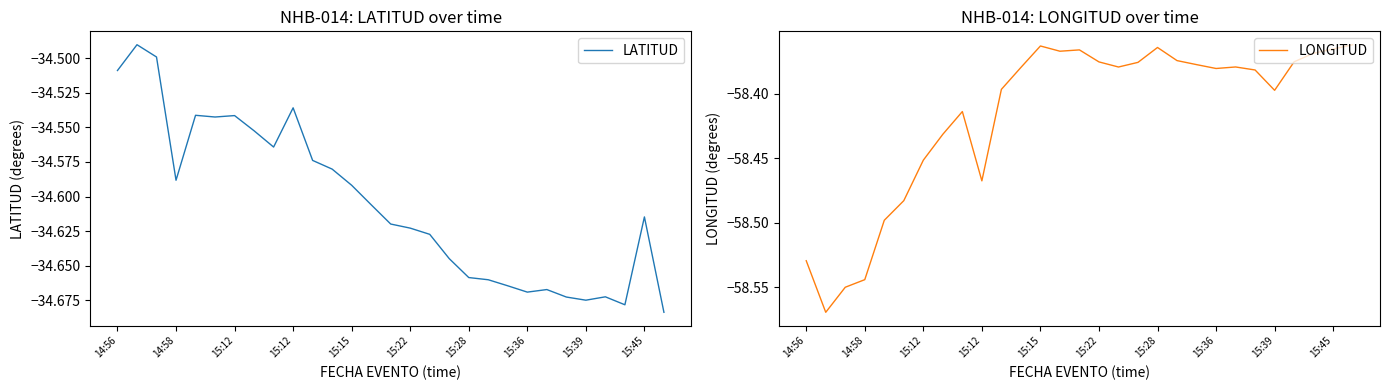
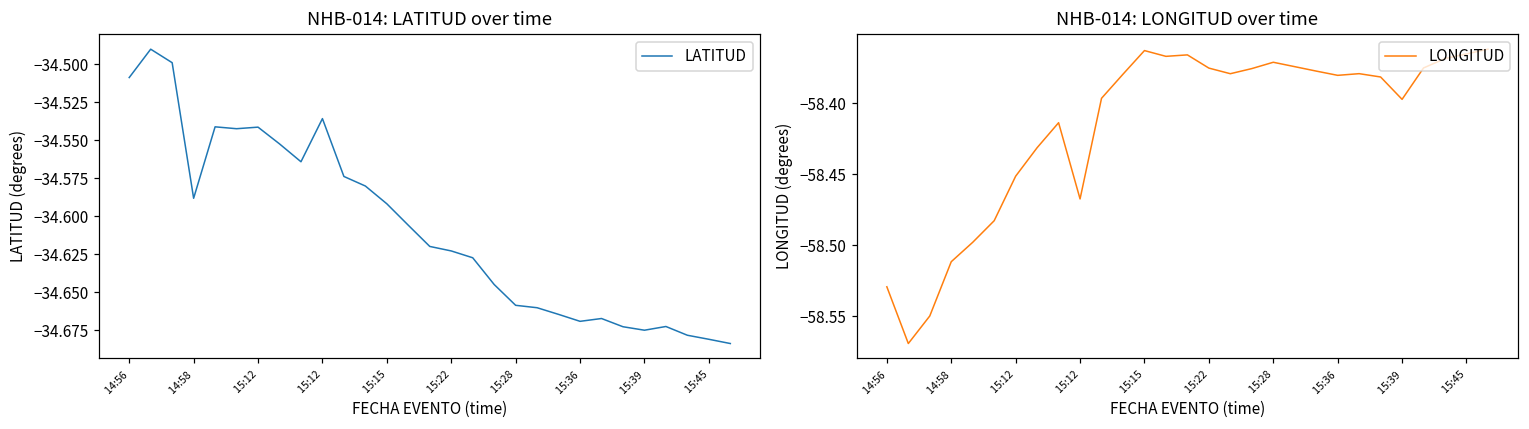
  {
    "NHB-014: LATITUD over time": {
      "14:58": -34.588,
      "15:15": -34.592,
      "15:28": -34.659,
      "15:39": -34.675,
-     "15:45": -34.615
+     "15:45": -34.681
    },
    "NHB-014: LONGITUD over time": {
-     "14:58": -58.544,
+     "14:58": -58.512,
      "15:15": -58.363,
-     "15:28": -58.364,
+     "15:28": -58.371,
      "15:39": -58.397
    }
  }
